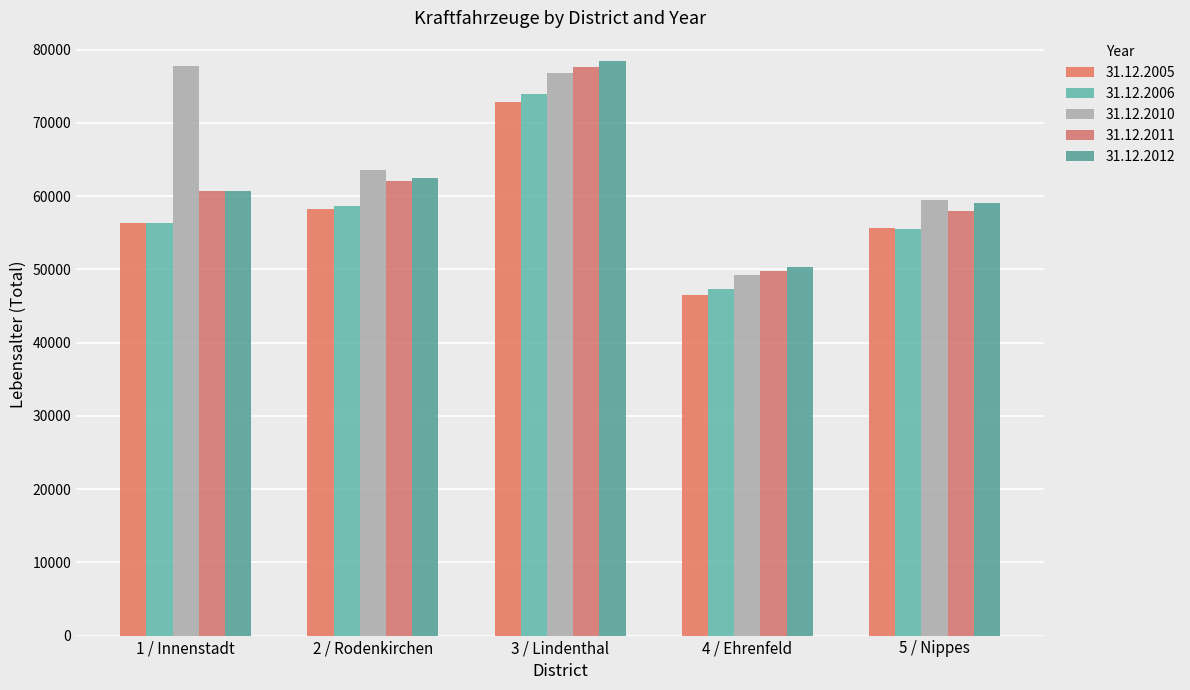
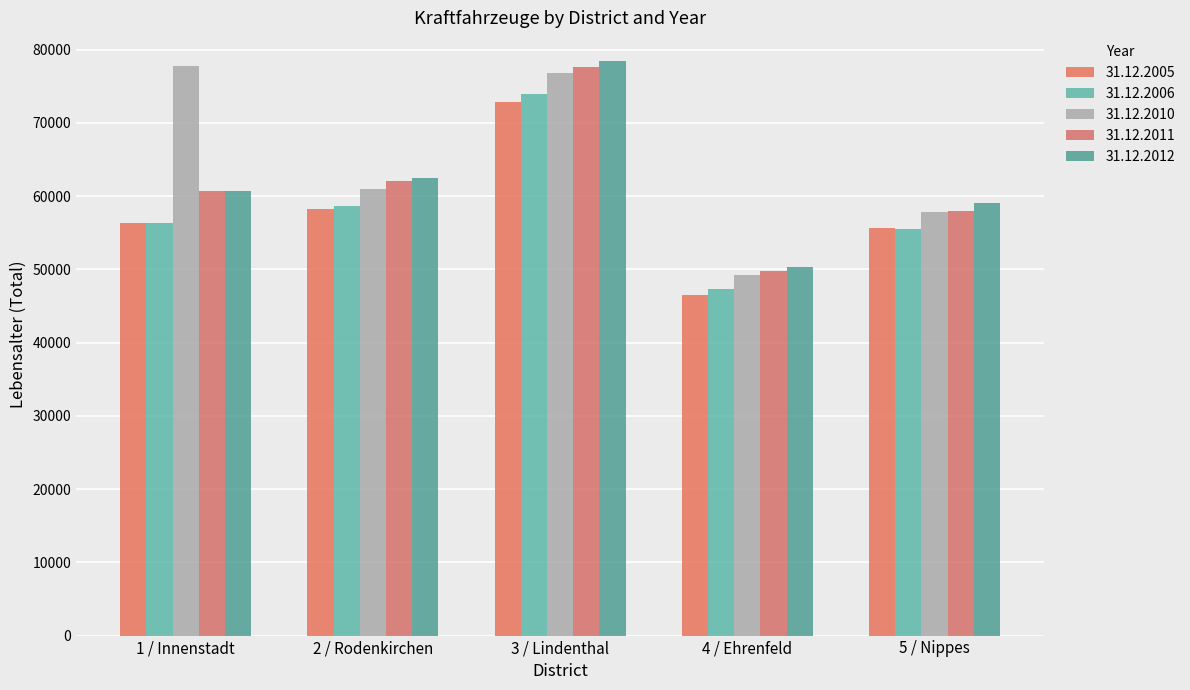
  {
    "31.12.2010": {
      "1 / Innenstadt": 78000,
-     "2 / Rodenkirchen": 64000,
+     "2 / Rodenkirchen": 61000,
      "3 / Lindenthal": 77000,
      "4 / Ehrenfeld": 49000,
-     "5 / Nippes": 59000
+     "5 / Nippes": 58000
    }
  }
